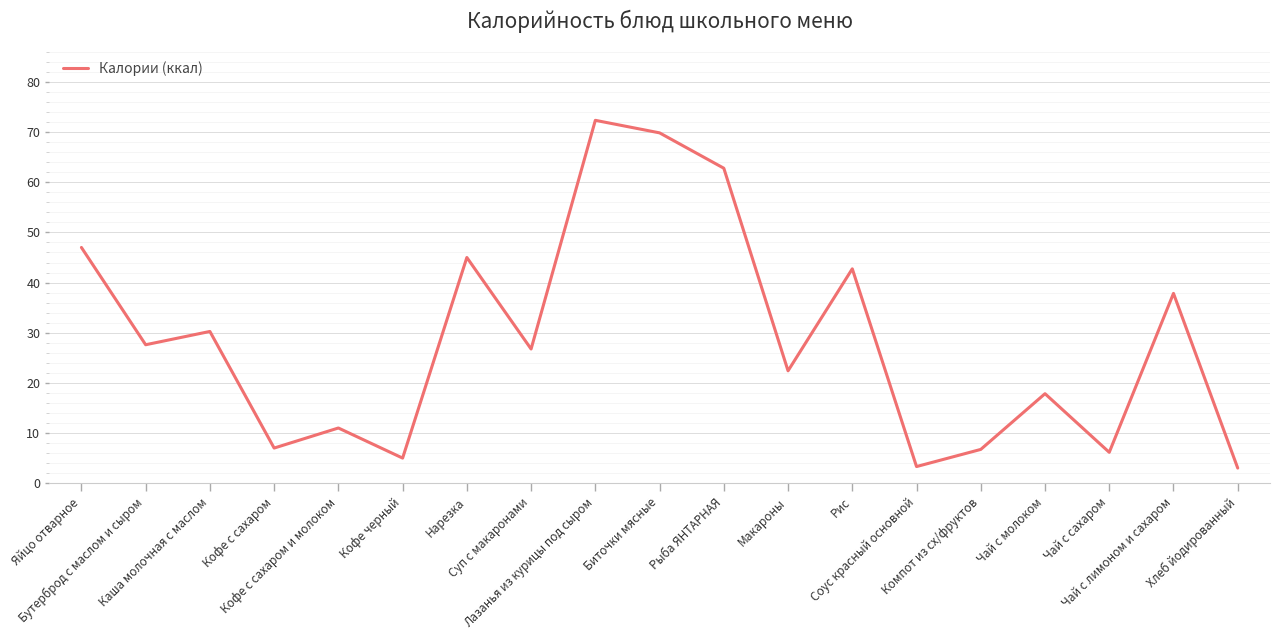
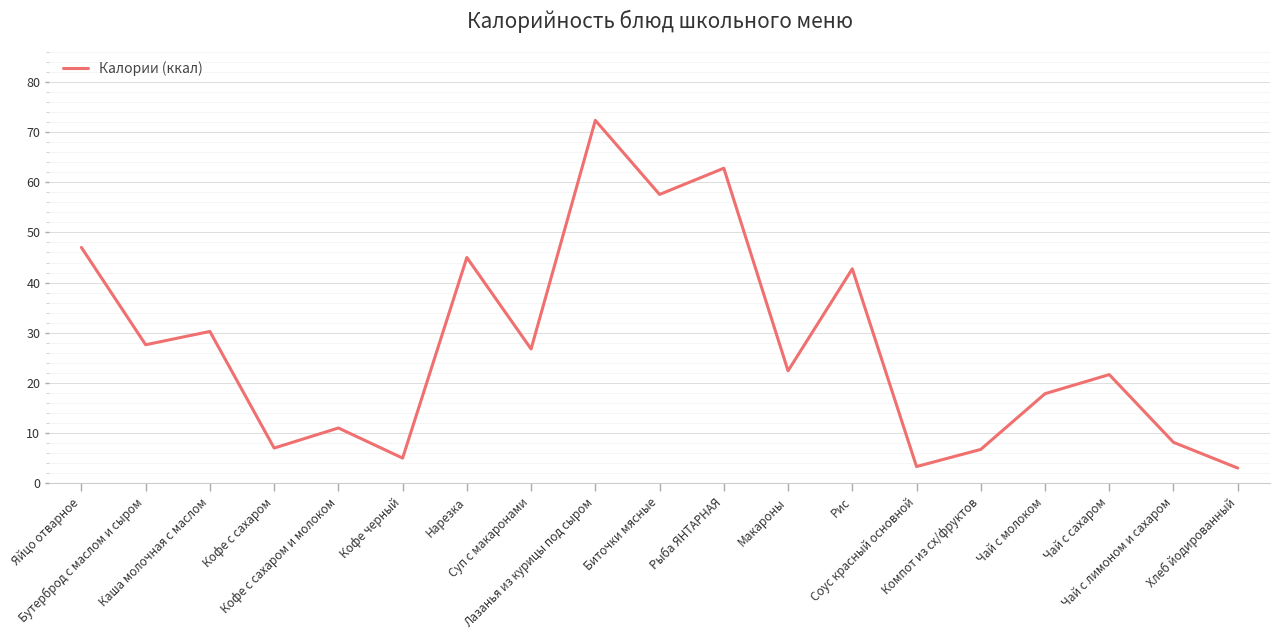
  {
    "Яйцо отварное": 47,
    "Бутерброд с маслом и сыром": 28,
    "Каша молочная с маслом": 30,
    "Кофе с сахаром": 7,
    "Кофе с сахаром и молоком": 11,
    "Кофе черный": 5,
    "Нарезка": 45,
    "Суп с макаронами": 27,
    "Лазанья из курицы под сыром": 72,
-   "Биточки мясные": 70,
+   "Биточки мясные": 58,
    "Рыба ЯНТАРНАЯ": 63,
    "Макароны": 22,
    "Рис": 43,
    "Соус красный основной": 3,
    "Компот из сх/фруктов": 7,
    "Чай с молоком": 18,
-   "Чай с сахаром": 6,
-   "Чай с лимоном и сахаром": 38,
+   "Чай с сахаром": 22,
+   "Чай с лимоном и сахаром": 8,
    "Хлеб йодированный": 3
  }
